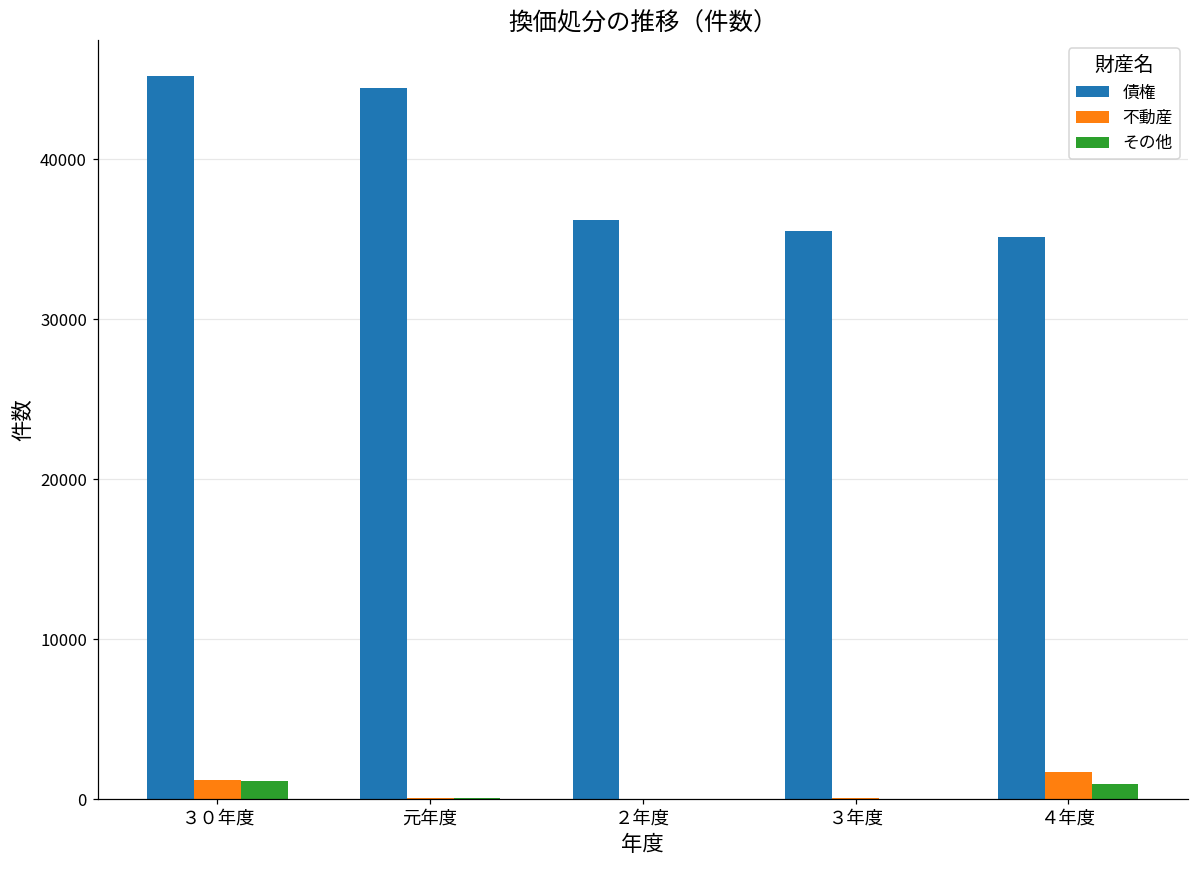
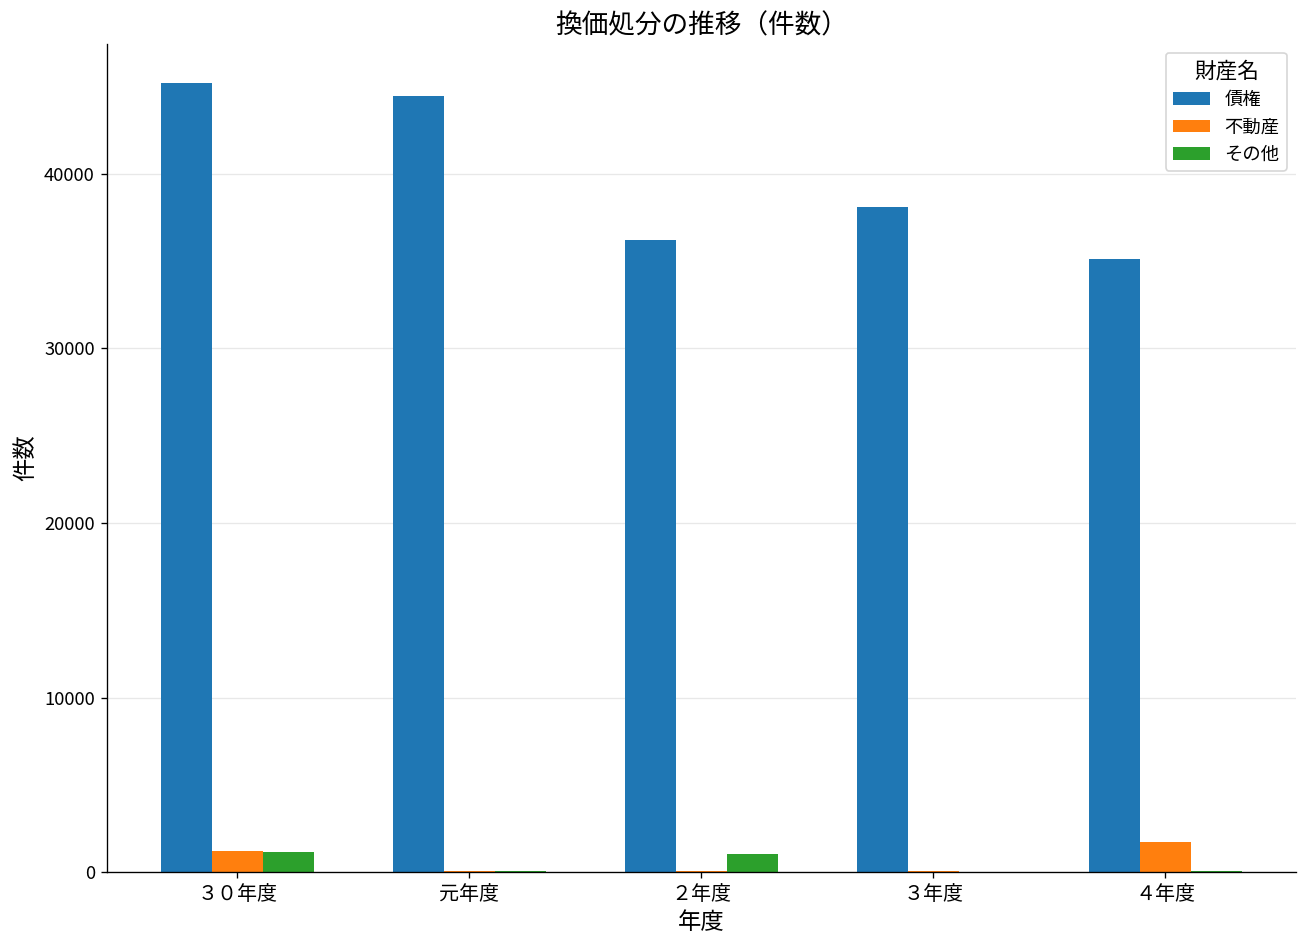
  {
    "債権": {
      "３０年度": 45200,
      "元年度": 44500,
      "２年度": 36200,
-     "３年度": 35600,
+     "３年度": 38100,
      "４年度": 35100
    },
    "不動産": {
      "３０年度": 1200,
      "４年度": 1700
    },
    "その他": {
      "３０年度": 1200,
-     "２年度": 0,
-     "４年度": 900
+     "２年度": 1000,
+     "４年度": 0
    }
  }
